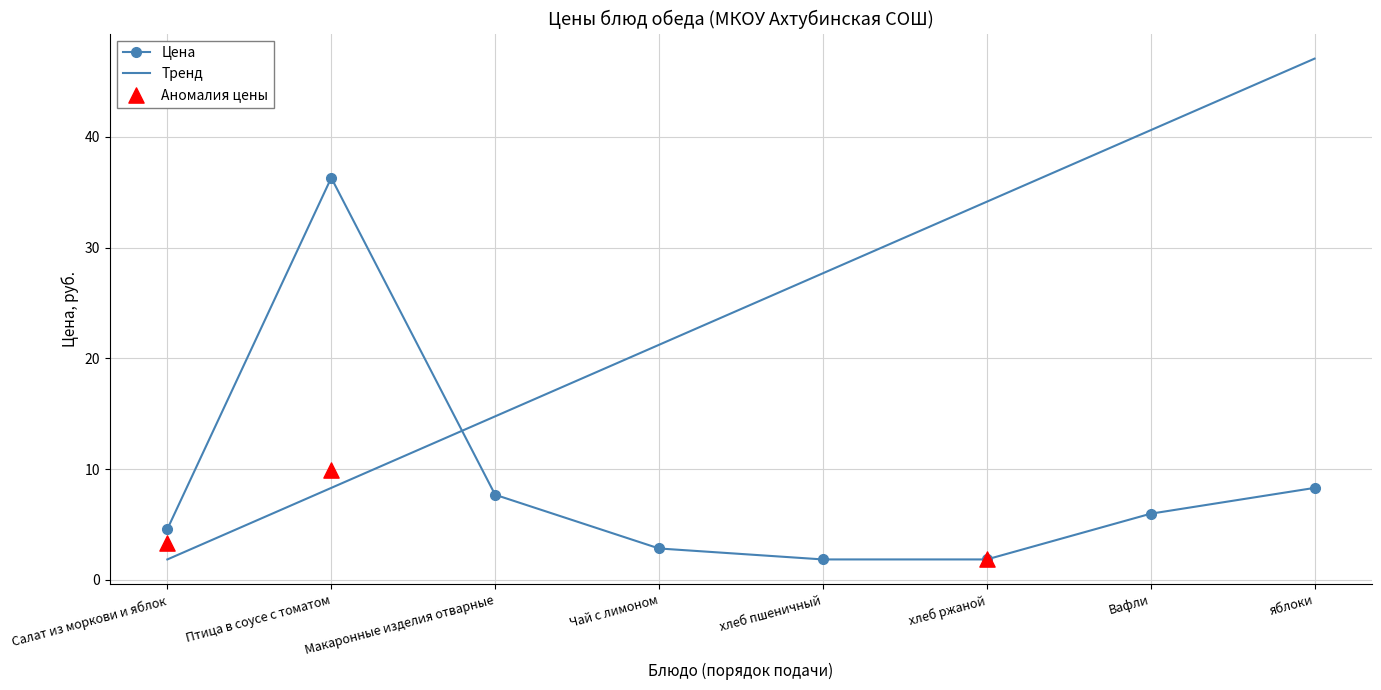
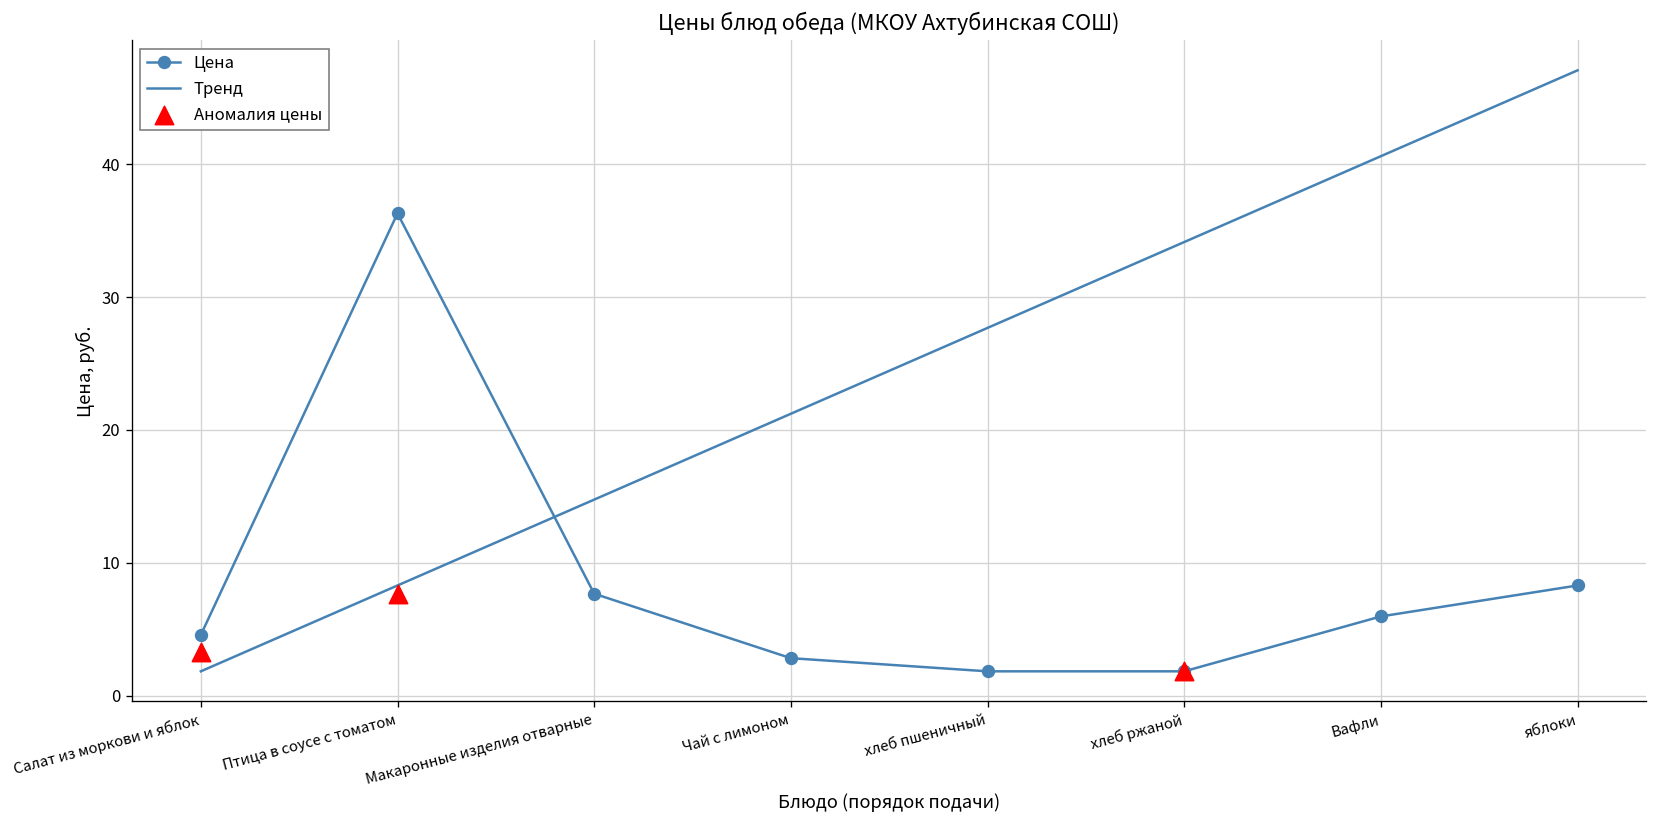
  {
    "Аномалия цены": {
-     "Птица в соусе с томатом": 9.9
+     "Птица в соусе с томатом": 7.7
    }
  }
